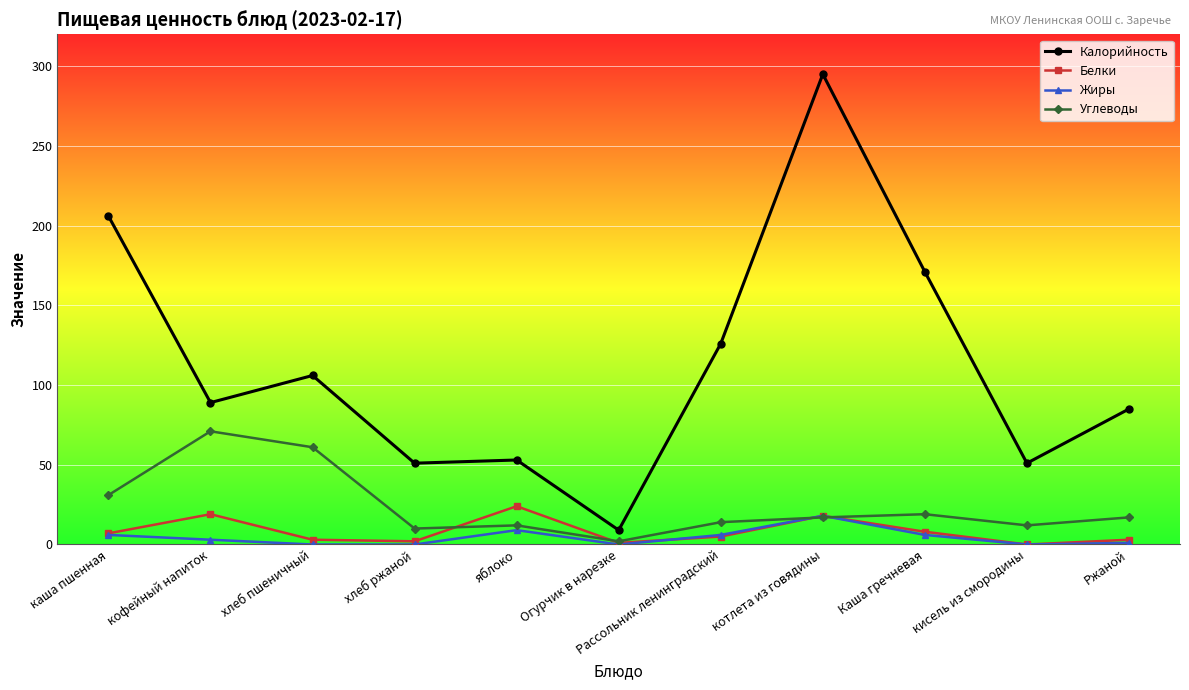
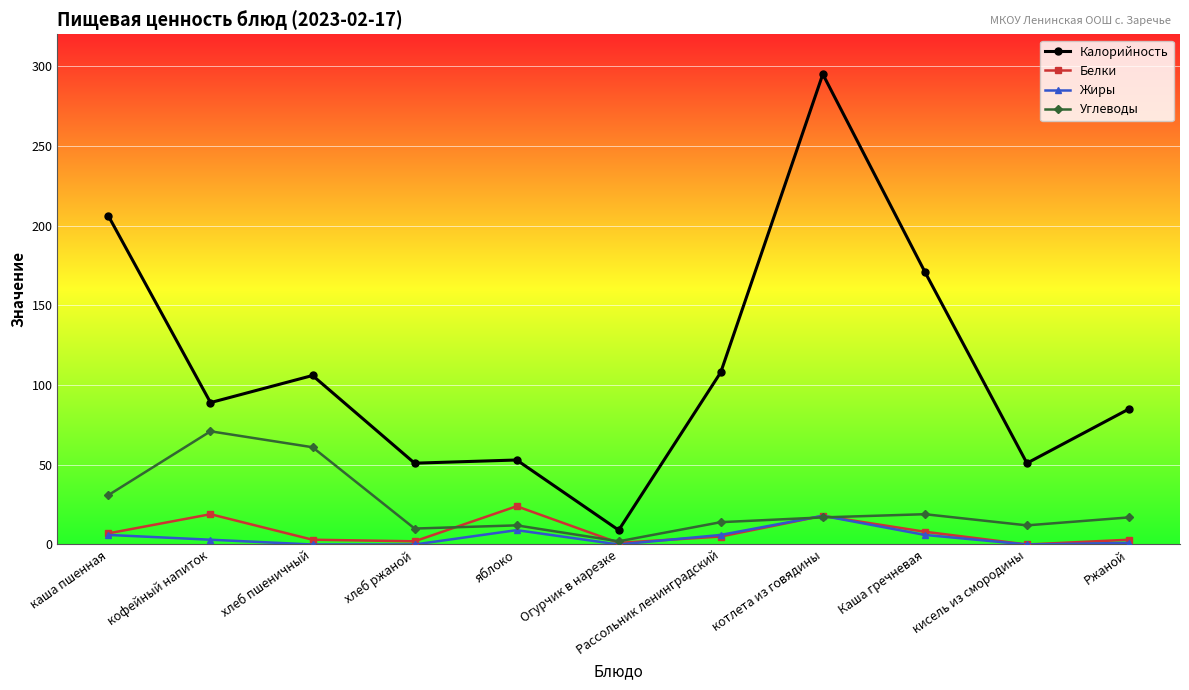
  {
    "Калорийность": {
      "каша пшенная": 206,
      "кофейный напиток": 89,
      "хлеб пшеничный": 106,
      "хлеб ржаной": 51,
      "яблоко": 53,
      "Огурчик в нарезке": 9,
-     "Рассольник ленинградский": 126,
+     "Рассольник ленинградский": 108,
      "котлета из говядины": 295,
      "Каша гречневая": 171,
      "кисель из смородины": 51,
      "Ржаной": 85
    },
    "Белки": {
      "кофейный напиток": 19,
      "хлеб пшеничный": 3,
      "хлеб ржаной": 2,
      "яблоко": 24,
      "Каша гречневая": 8,
      "Ржаной": 3
    },
    "Жиры": {
      "кофейный напиток": 3,
      "хлеб пшеничный": 0,
      "хлеб ржаной": 0,
      "яблоко": 9,
      "Каша гречневая": 6,
      "Ржаной": 1
    },
    "Углеводы": {
      "каша пшенная": 31,
      "кофейный напиток": 71,
      "хлеб пшеничный": 61,
      "хлеб ржаной": 10,
      "яблоко": 12,
      "Рассольник ленинградский": 14,
      "Каша гречневая": 19,
      "кисель из смородины": 12,
      "Ржаной": 17
    }
  }
